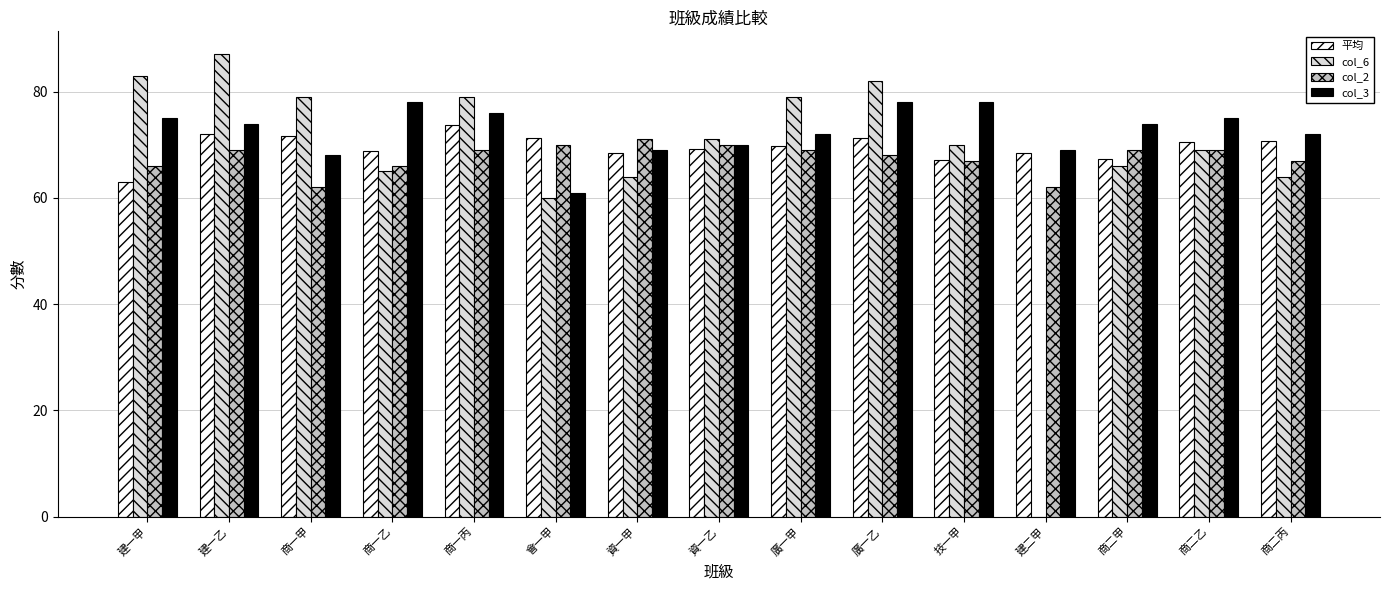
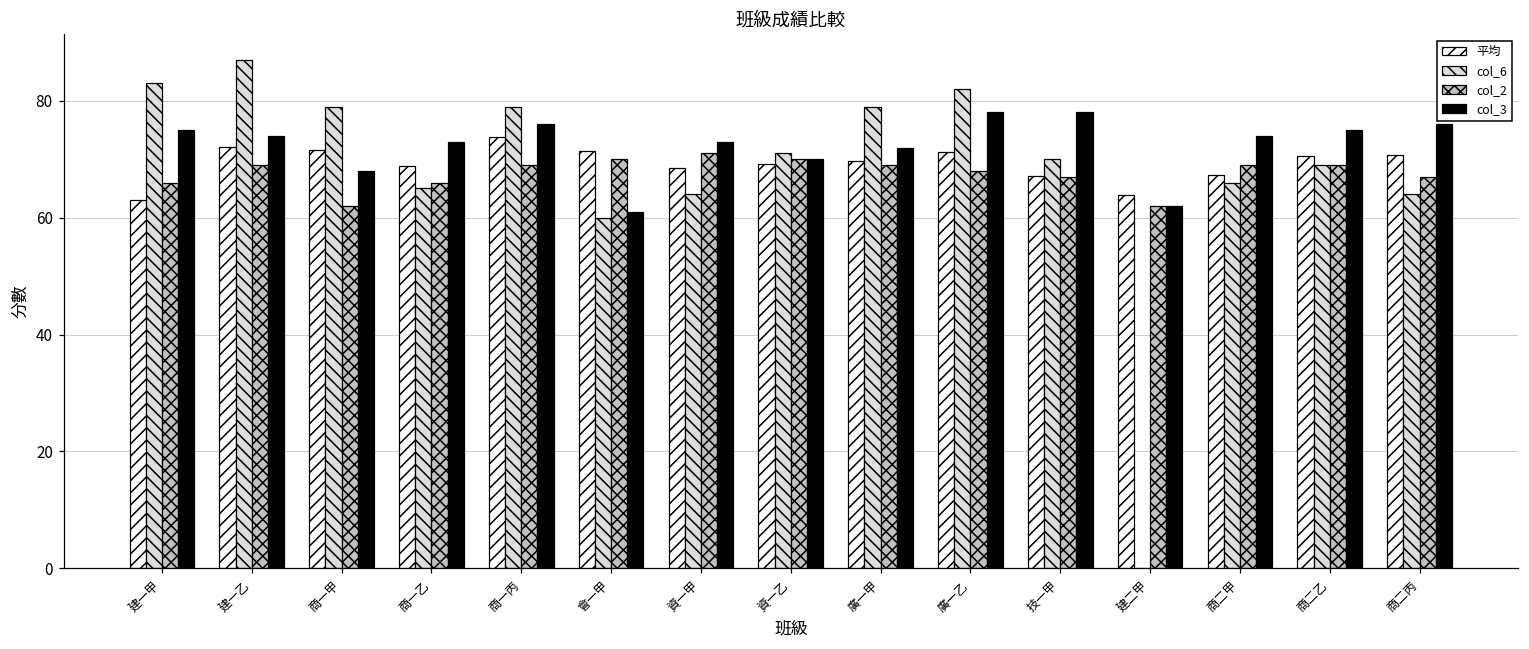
  {
    "平均": {
      "建一甲": 63,
      "建一乙": 72,
      "商一甲": 72,
      "商一乙": 69,
      "商一丙": 74,
      "會一甲": 71,
      "資一甲": 69,
      "資一乙": 69,
      "廣一甲": 70,
      "廣一乙": 71,
      "技一甲": 67,
-     "建二甲": 69,
+     "建二甲": 64,
      "商二甲": 67,
      "商二乙": 71,
      "商二丙": 71
    },
    "col_3": {
      "建一甲": 75,
      "建一乙": 74,
      "商一甲": 68,
-     "商一乙": 78,
+     "商一乙": 73,
      "商一丙": 76,
      "會一甲": 61,
-     "資一甲": 69,
+     "資一甲": 73,
      "資一乙": 70,
      "廣一甲": 72,
      "廣一乙": 78,
      "技一甲": 78,
-     "建二甲": 69,
+     "建二甲": 62,
      "商二甲": 74,
      "商二乙": 75,
-     "商二丙": 72
+     "商二丙": 76
    }
  }
